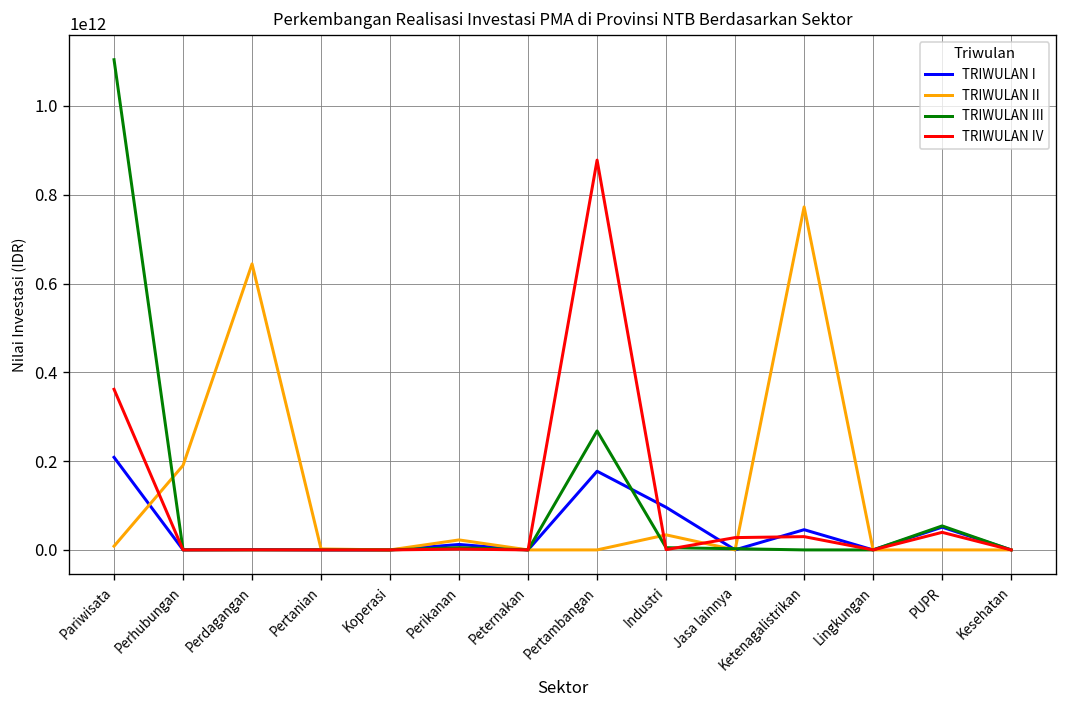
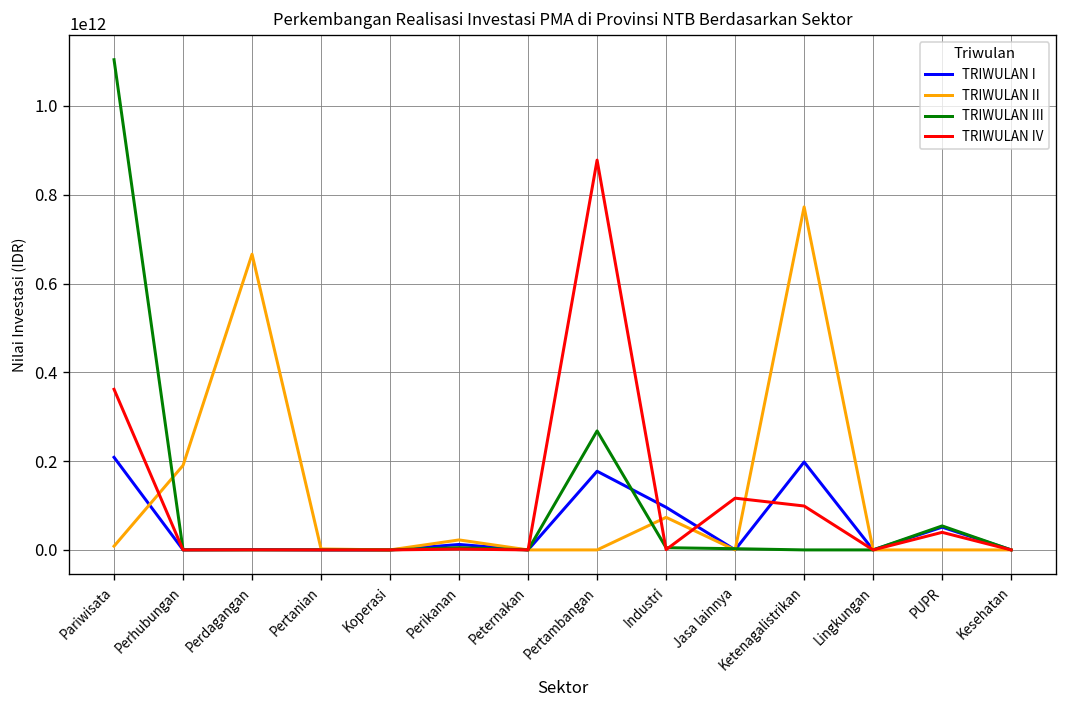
  {
    "TRIWULAN I": {
      "Pariwisata": 210000000000,
      "Perikanan": 10000000000,
      "Pertambangan": 180000000000,
      "Industri": 100000000000,
-     "Ketenagalistrikan": 50000000000
+     "Ketenagalistrikan": 200000000000
    },
    "TRIWULAN II": {
      "Pariwisata": 10000000000,
      "Perhubungan": 190000000000,
-     "Perdagangan": 640000000000,
+     "Perdagangan": 670000000000,
      "Perikanan": 20000000000,
      "Pertambangan": 0,
-     "Industri": 30000000000,
+     "Industri": 70000000000,
      "Ketenagalistrikan": 770000000000,
      "PUPR": 0
    },
    "TRIWULAN III": {
      "Pariwisata": 1100000000000,
      "Pertambangan": 270000000000,
      "Ketenagalistrikan": 0
    },
    "TRIWULAN IV": {
      "Pariwisata": 360000000000,
      "Pertambangan": 880000000000,
-     "Jasa lainnya": 30000000000,
-     "Ketenagalistrikan": 30000000000,
+     "Jasa lainnya": 120000000000,
+     "Ketenagalistrikan": 100000000000,
      "PUPR": 40000000000
    }
  }
